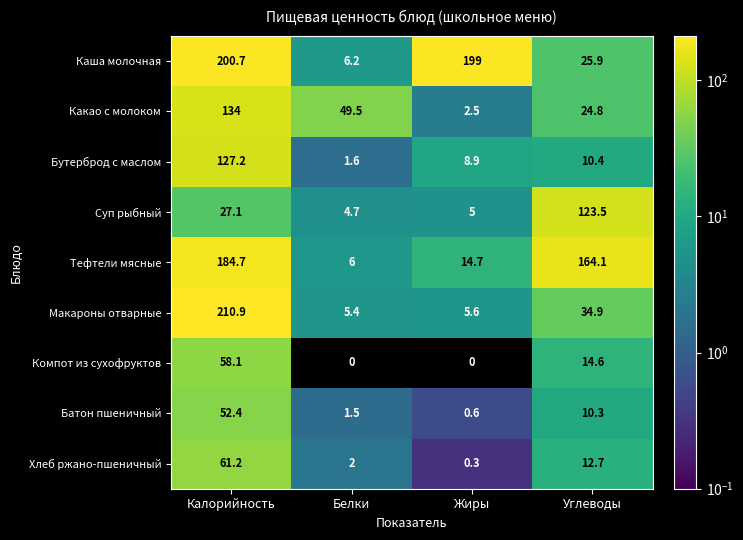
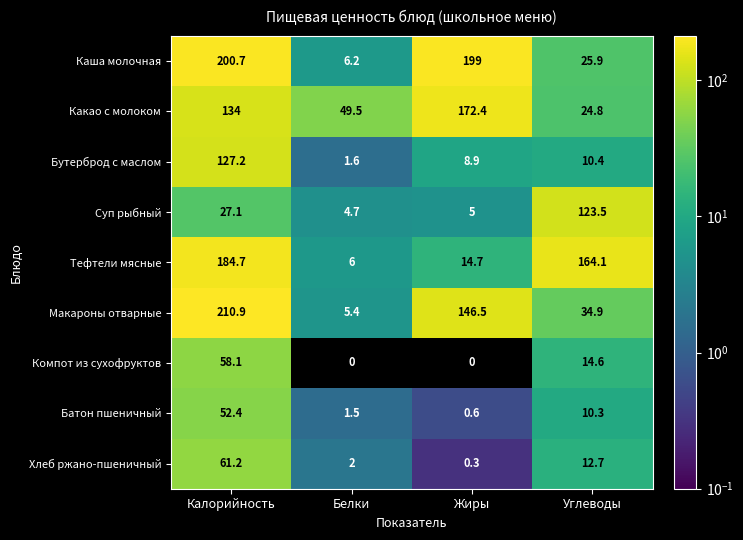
  {
    "Каша молочная": {
      "Калорийность": 200.7,
      "Белки": 6.2,
      "Жиры": 199,
      "Углеводы": 25.9
    },
    "Какао с молоком": {
      "Калорийность": 134,
      "Белки": 49.5,
-     "Жиры": 2.5,
+     "Жиры": 172.4,
      "Углеводы": 24.8
    },
    "Бутерброд с маслом": {
      "Калорийность": 127.2,
      "Белки": 1.6,
      "Жиры": 8.9,
      "Углеводы": 10.4
    },
    "Суп рыбный": {
      "Калорийность": 27.1,
      "Белки": 4.7,
      "Жиры": 5,
      "Углеводы": 123.5
    },
    "Тефтели мясные": {
      "Калорийность": 184.7,
      "Белки": 6,
      "Жиры": 14.7,
      "Углеводы": 164.1
    },
    "Макароны отварные": {
      "Калорийность": 210.9,
      "Белки": 5.4,
-     "Жиры": 5.6,
+     "Жиры": 146.5,
      "Углеводы": 34.9
    },
    "Компот из сухофруктов": {
      "Калорийность": 58.1,
      "Белки": 0,
      "Жиры": 0,
      "Углеводы": 14.6
    },
    "Батон пшеничный": {
      "Калорийность": 52.4,
      "Белки": 1.5,
      "Жиры": 0.6,
      "Углеводы": 10.3
    },
    "Хлеб ржано-пшеничный": {
      "Калорийность": 61.2,
      "Белки": 2,
      "Жиры": 0.3,
      "Углеводы": 12.7
    }
  }
